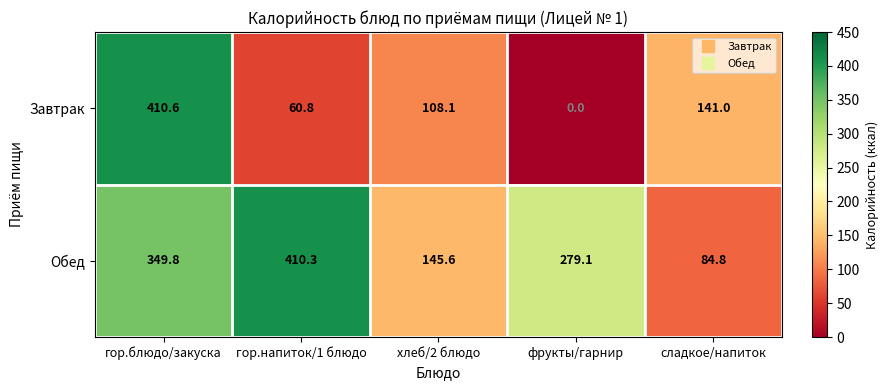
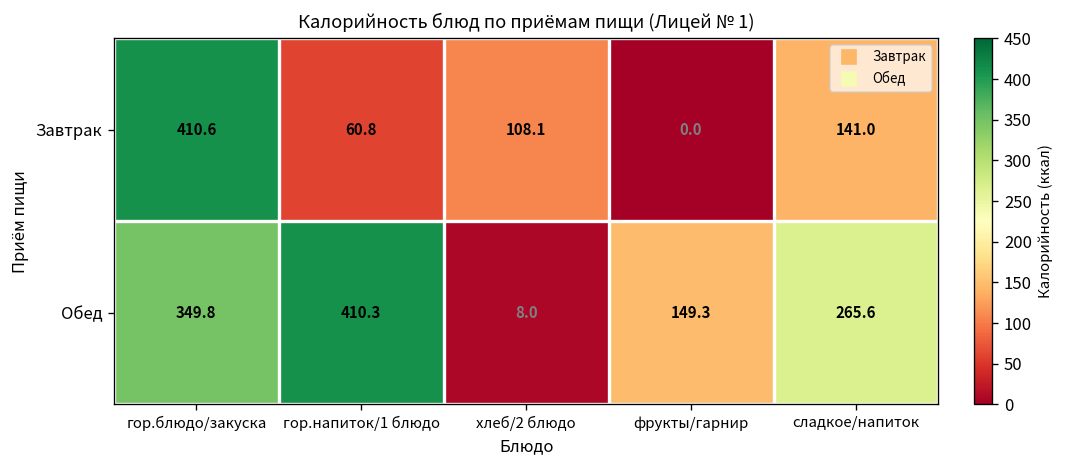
  {
    "Завтрак": {
      "гор.блюдо/закуска": 410.6,
      "гор.напиток/1 блюдо": 60.8,
      "хлеб/2 блюдо": 108.1,
      "фрукты/гарнир": 0.0,
      "сладкое/напиток": 141.0
    },
    "Обед": {
      "гор.блюдо/закуска": 349.8,
      "гор.напиток/1 блюдо": 410.3,
-     "хлеб/2 блюдо": 145.6,
-     "фрукты/гарнир": 279.1,
-     "сладкое/напиток": 84.8
+     "хлеб/2 блюдо": 8.0,
+     "фрукты/гарнир": 149.3,
+     "сладкое/напиток": 265.6
    }
  }
